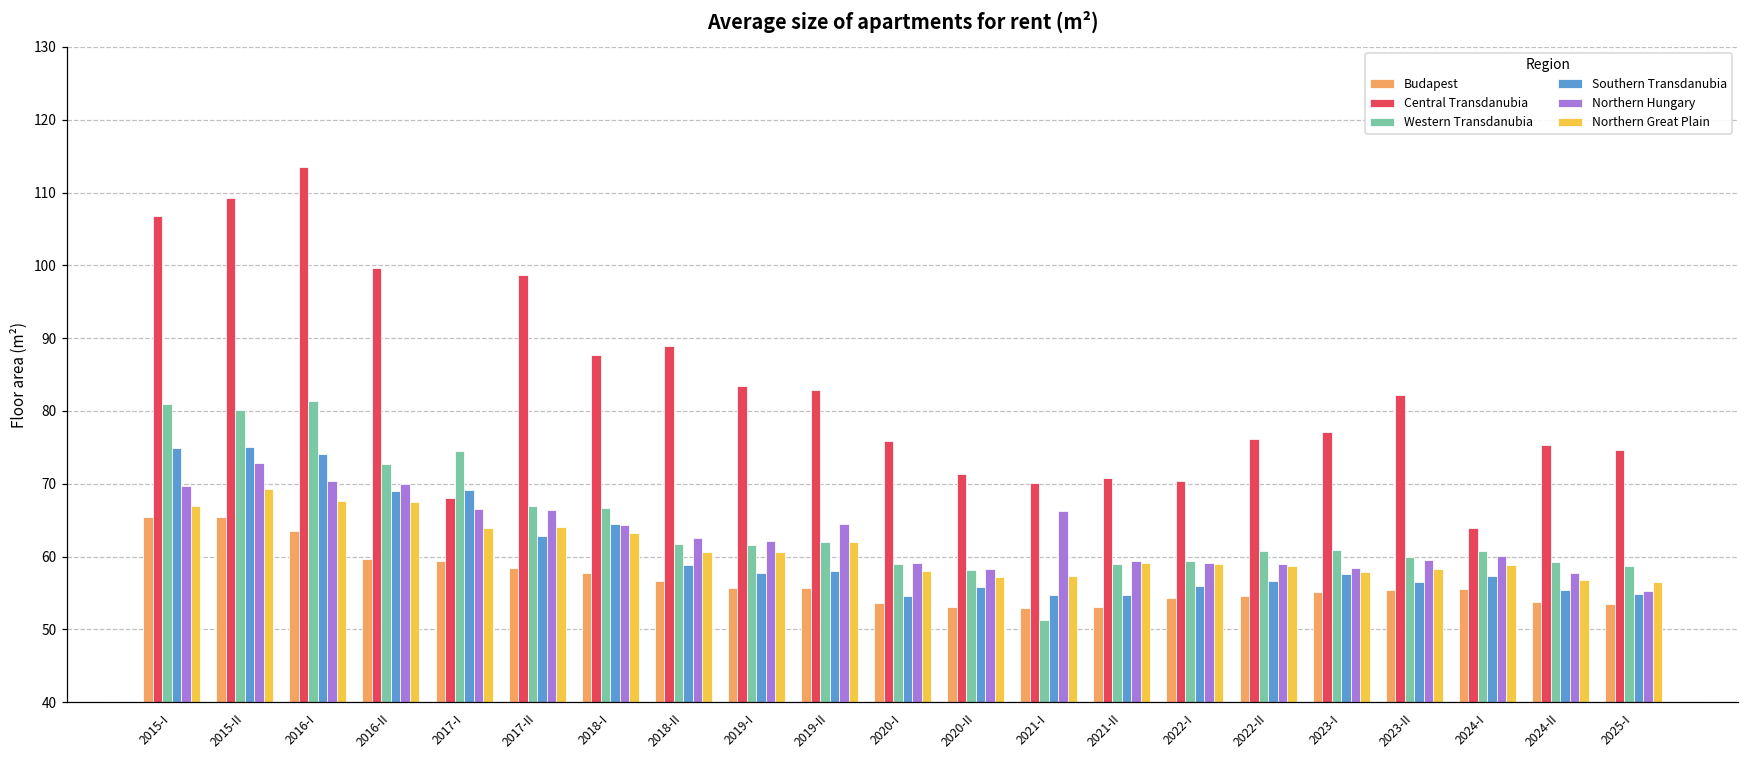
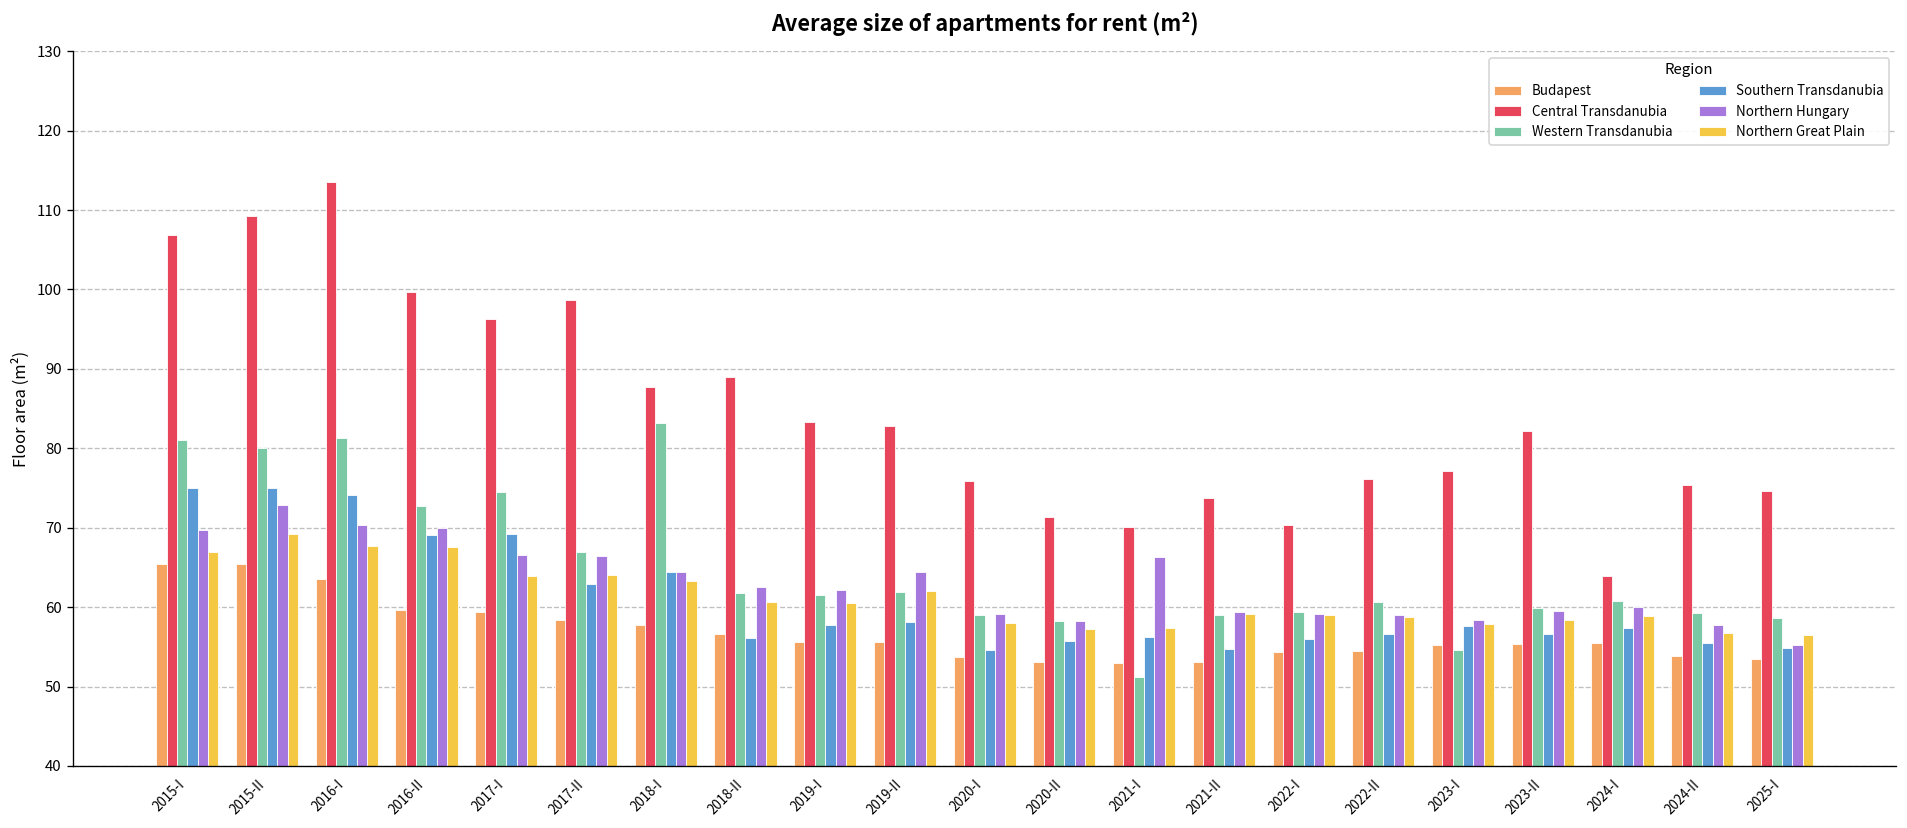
  {
    "Central Transdanubia": {
      "2015-I": 107,
      "2015-II": 109,
      "2016-I": 114,
      "2016-II": 100,
-     "2017-I": 68,
+     "2017-I": 96,
      "2017-II": 99,
      "2018-I": 88,
      "2018-II": 89,
      "2019-I": 83,
      "2019-II": 83,
      "2020-I": 76,
      "2020-II": 71,
      "2021-I": 70,
-     "2021-II": 71,
+     "2021-II": 74,
      "2022-I": 70,
      "2022-II": 76,
      "2023-I": 77,
      "2023-II": 82,
      "2024-I": 64,
      "2024-II": 75,
      "2025-I": 75
    },
    "Western Transdanubia": {
      "2015-I": 81,
      "2015-II": 80,
      "2016-I": 81,
      "2016-II": 73,
      "2017-I": 75,
      "2017-II": 67,
-     "2018-I": 67,
+     "2018-I": 83,
      "2018-II": 62,
      "2019-I": 62,
      "2019-II": 62,
      "2020-I": 59,
      "2020-II": 58,
      "2021-I": 51,
      "2021-II": 59,
      "2022-I": 59,
      "2022-II": 61,
-     "2023-I": 61,
+     "2023-I": 55,
      "2023-II": 60,
      "2024-I": 61,
      "2024-II": 59,
      "2025-I": 59
    },
    "Southern Transdanubia": {
      "2015-I": 75,
      "2015-II": 75,
      "2016-I": 74,
      "2016-II": 69,
      "2017-I": 69,
      "2017-II": 63,
      "2018-I": 64,
-     "2018-II": 59,
+     "2018-II": 56,
      "2019-I": 58,
      "2019-II": 58,
      "2020-I": 55,
      "2020-II": 56,
-     "2021-I": 55,
+     "2021-I": 56,
      "2021-II": 55,
      "2022-I": 56,
      "2022-II": 57,
      "2023-I": 58,
      "2023-II": 57,
      "2024-I": 57,
      "2024-II": 55,
      "2025-I": 55
    },
    "Northern Hungary": {
      "2015-I": 70,
      "2015-II": 73,
      "2016-I": 70,
      "2016-II": 70,
      "2017-I": 67,
      "2017-II": 66,
      "2018-I": 64,
      "2018-II": 62,
      "2019-I": 62,
      "2019-II": 64,
      "2020-I": 59,
      "2020-II": 58,
      "2021-I": 66,
      "2021-II": 59,
      "2022-I": 59,
      "2022-II": 59,
      "2023-I": 58,
      "2023-II": 60,
      "2024-I": 60,
      "2024-II": 58,
      "2025-I": 55
    }
  }
